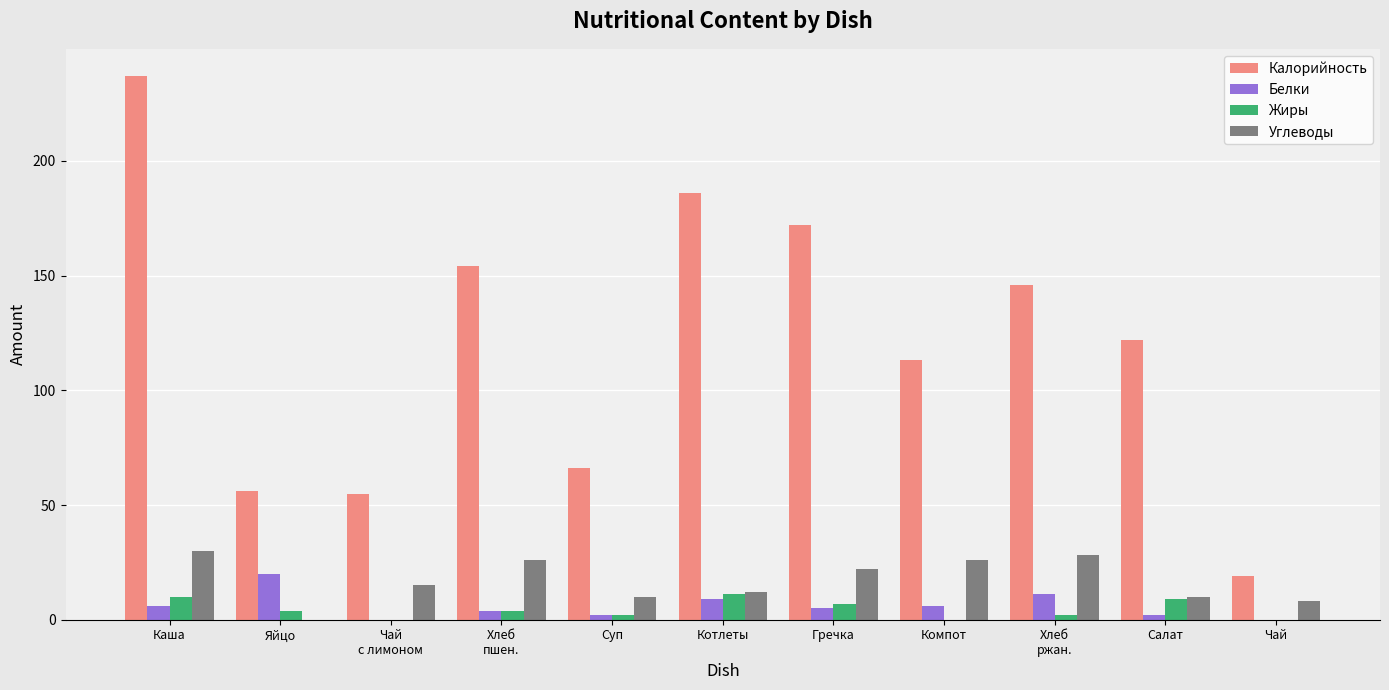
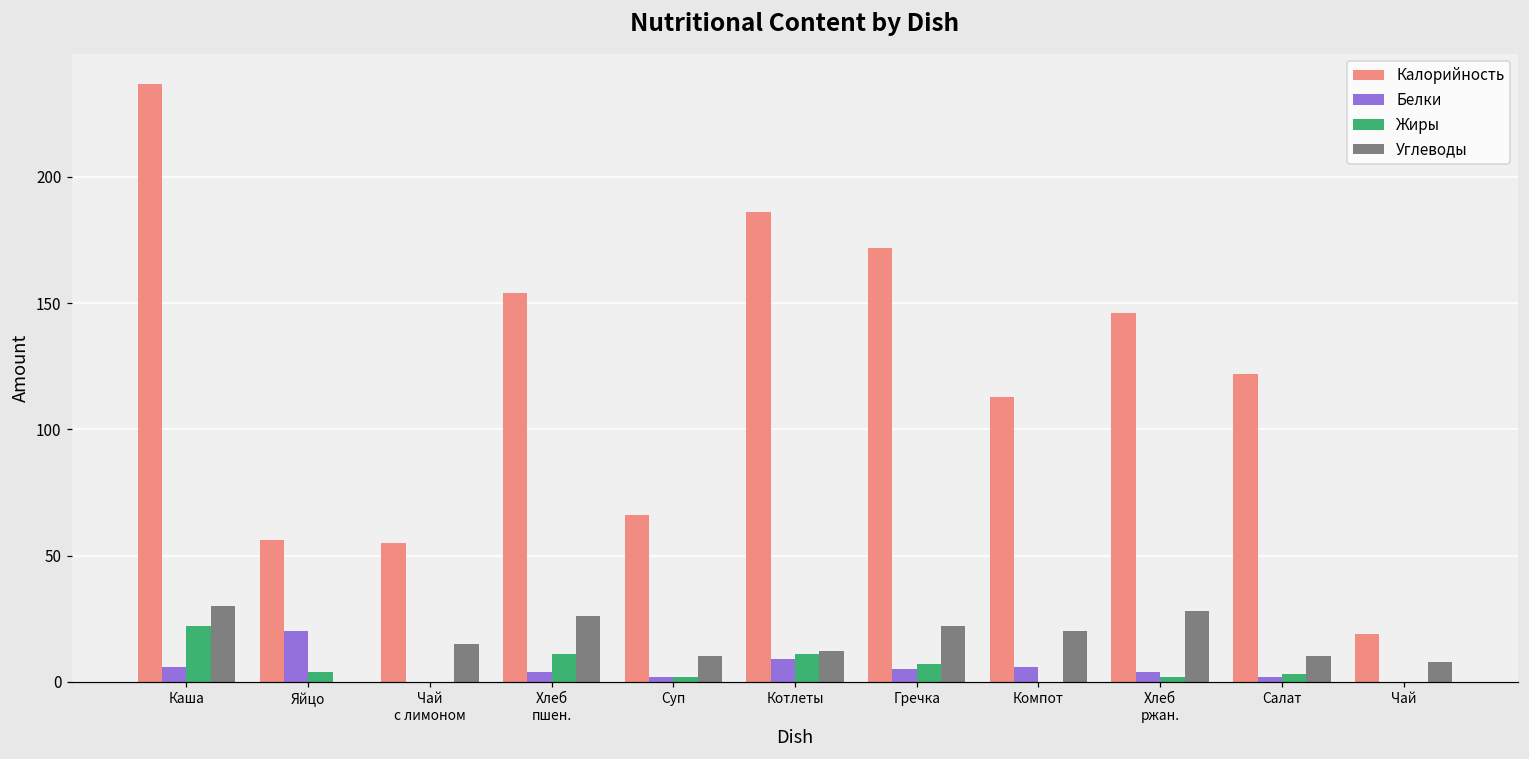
  {
    "Калорийность": {
      "Каша": 237,
      "Яйцо": 56,
      "Чай с лимоном": 55,
      "Хлеб пшен.": 154,
      "Суп": 66,
      "Котлеты": 186,
      "Гречка": 172,
      "Компот": 113,
      "Хлеб ржан.": 146,
      "Салат": 122,
      "Чай": 19
    },
    "Белки": {
      "Каша": 6,
      "Яйцо": 20,
      "Чай с лимоном": 0,
      "Хлеб пшен.": 4,
      "Суп": 2,
      "Котлеты": 9,
      "Гречка": 5,
      "Компот": 6,
-     "Хлеб ржан.": 11,
+     "Хлеб ржан.": 4,
      "Салат": 2,
      "Чай": 0
    },
    "Жиры": {
-     "Каша": 10,
+     "Каша": 22,
      "Яйцо": 4,
      "Чай с лимоном": 0,
-     "Хлеб пшен.": 4,
+     "Хлеб пшен.": 11,
      "Суп": 2,
      "Котлеты": 11,
      "Гречка": 7,
      "Компот": 0,
      "Хлеб ржан.": 2,
-     "Салат": 9,
+     "Салат": 3,
      "Чай": 0
    },
    "Углеводы": {
      "Каша": 30,
      "Яйцо": 0,
      "Чай с лимоном": 15,
      "Хлеб пшен.": 26,
      "Суп": 10,
      "Котлеты": 12,
      "Гречка": 22,
-     "Компот": 26,
+     "Компот": 20,
      "Хлеб ржан.": 28,
      "Салат": 10,
      "Чай": 8
    }
  }
